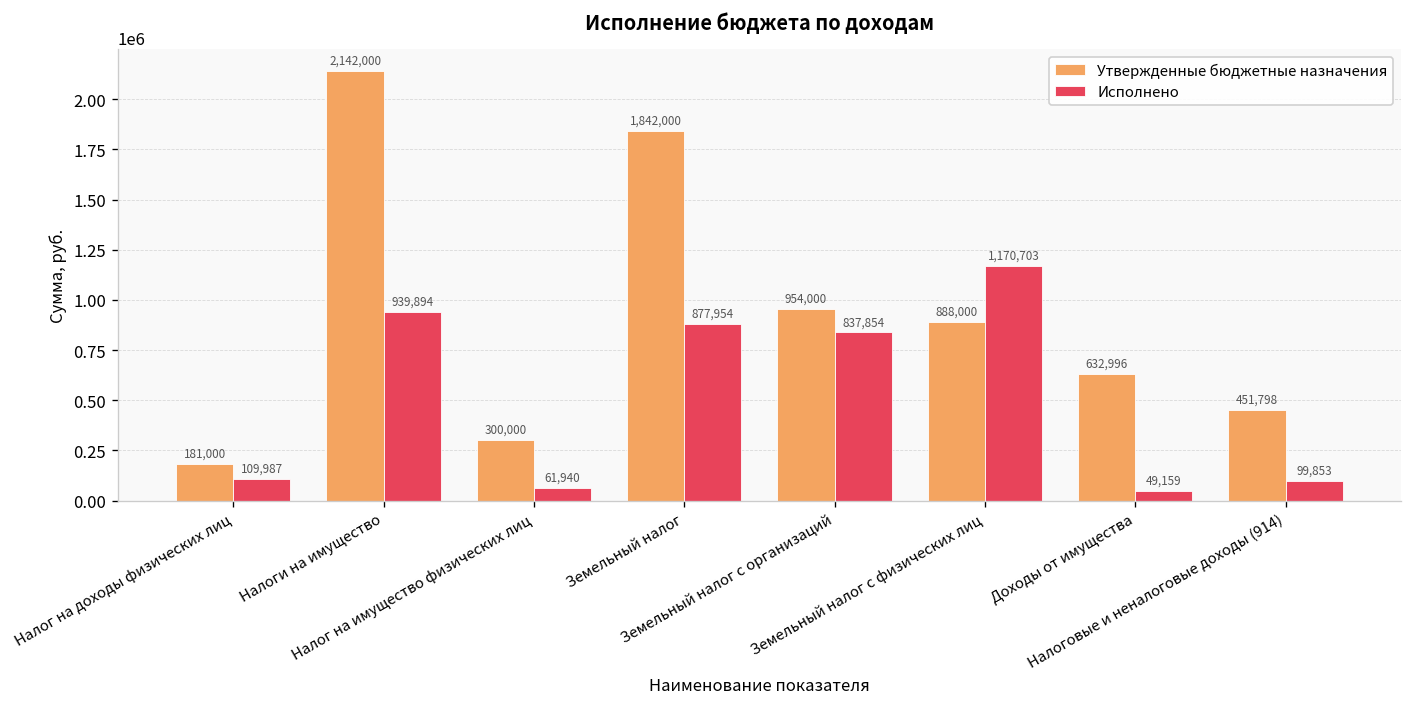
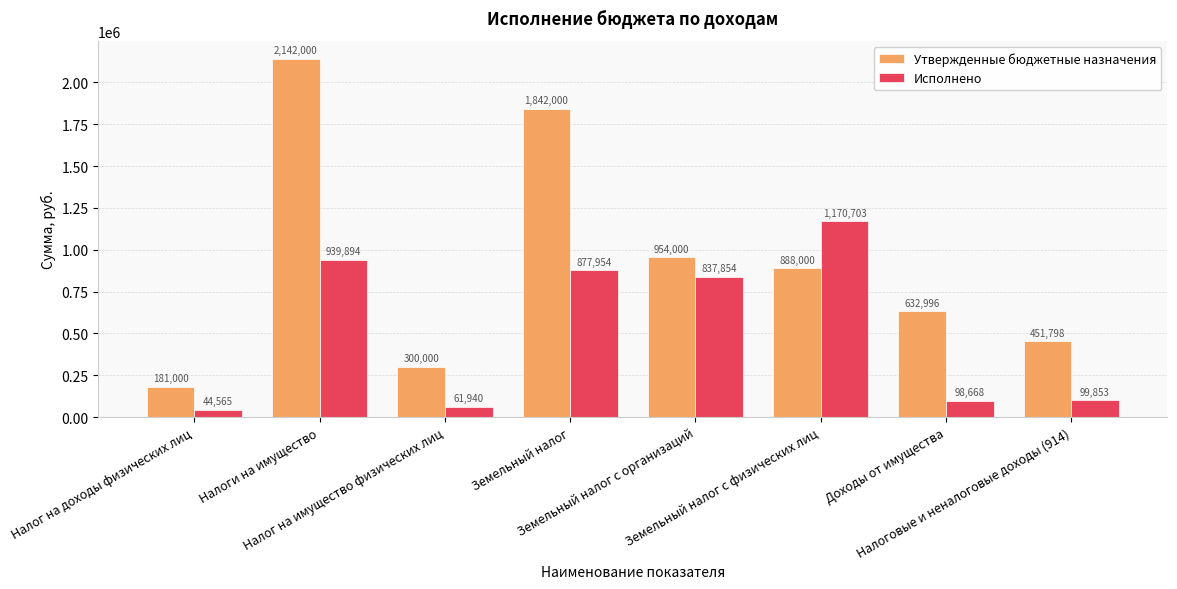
  {
    "Утвержденные бюджетные назначения": {
      "Налог на доходы физических лиц": "181,000",
      "Налоги на имущество": "2,142,000",
      "Налог на имущество физических лиц": "300,000",
      "Земельный налог": "1,842,000",
      "Земельный налог с организаций": "954,000",
      "Земельный налог с физических лиц": "888,000",
      "Доходы от имущества": "632,996",
      "Налоговые и неналоговые доходы (914)": "451,798"
    },
    "Исполнено": {
-     "Налог на доходы физических лиц": "109,987",
+     "Налог на доходы физических лиц": "44,565",
      "Налоги на имущество": "939,894",
      "Налог на имущество физических лиц": "61,940",
      "Земельный налог": "877,954",
      "Земельный налог с организаций": "837,854",
      "Земельный налог с физических лиц": "1,170,703",
-     "Доходы от имущества": "49,159",
+     "Доходы от имущества": "98,668",
      "Налоговые и неналоговые доходы (914)": "99,853"
    }
  }
